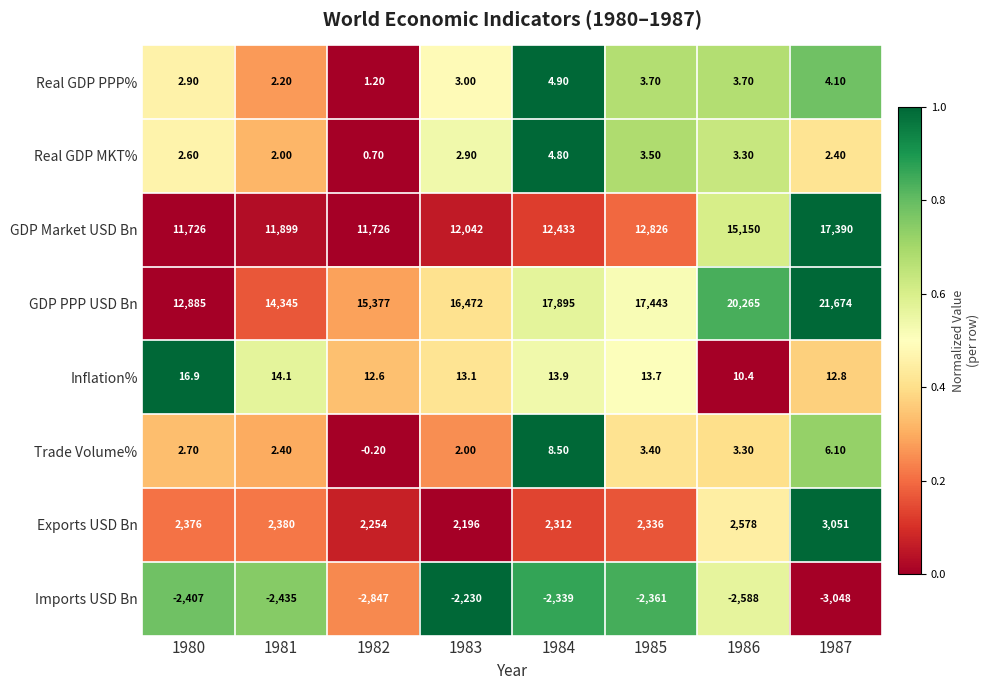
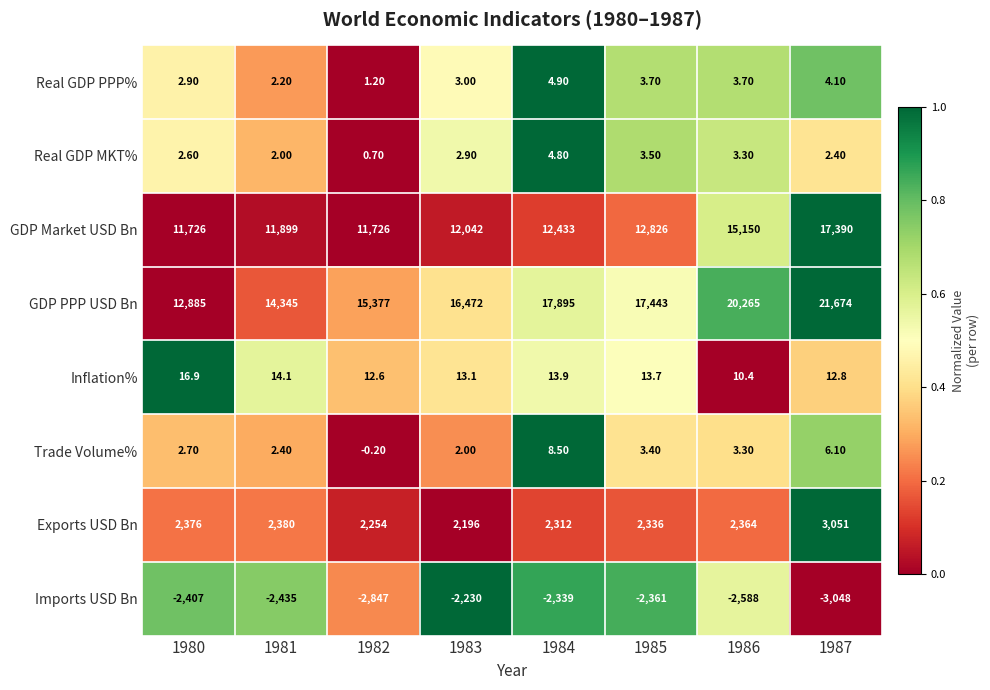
  {
    "Real GDP PPP%": {
      "1980": "2.90",
      "1981": "2.20",
      "1982": "1.20",
      "1983": "3.00",
      "1984": "4.90",
      "1985": "3.70",
      "1986": "3.70",
      "1987": "4.10"
    },
    "Real GDP MKT%": {
      "1980": "2.60",
      "1981": "2.00",
      "1982": "0.70",
      "1983": "2.90",
      "1984": "4.80",
      "1985": "3.50",
      "1986": "3.30",
      "1987": "2.40"
    },
    "GDP Market USD Bn": {
      "1980": "11,726",
      "1981": "11,899",
      "1982": "11,726",
      "1983": "12,042",
      "1984": "12,433",
      "1985": "12,826",
      "1986": "15,150",
      "1987": "17,390"
    },
    "GDP PPP USD Bn": {
      "1980": "12,885",
      "1981": "14,345",
      "1982": "15,377",
      "1983": "16,472",
      "1984": "17,895",
      "1985": "17,443",
      "1986": "20,265",
      "1987": "21,674"
    },
    "Inflation%": {
      "1980": "16.9",
      "1981": "14.1",
      "1982": "12.6",
      "1983": "13.1",
      "1984": "13.9",
      "1985": "13.7",
      "1986": "10.4",
      "1987": "12.8"
    },
    "Trade Volume%": {
      "1980": "2.70",
      "1981": "2.40",
      "1982": "-0.20",
      "1983": "2.00",
      "1984": "8.50",
      "1985": "3.40",
      "1986": "3.30",
      "1987": "6.10"
    },
    "Exports USD Bn": {
      "1980": "2,376",
      "1981": "2,380",
      "1982": "2,254",
      "1983": "2,196",
      "1984": "2,312",
      "1985": "2,336",
-     "1986": "2,578",
+     "1986": "2,364",
      "1987": "3,051"
    },
    "Imports USD Bn": {
      "1980": "-2,407",
      "1981": "-2,435",
      "1982": "-2,847",
      "1983": "-2,230",
      "1984": "-2,339",
      "1985": "-2,361",
      "1986": "-2,588",
      "1987": "-3,048"
    }
  }
